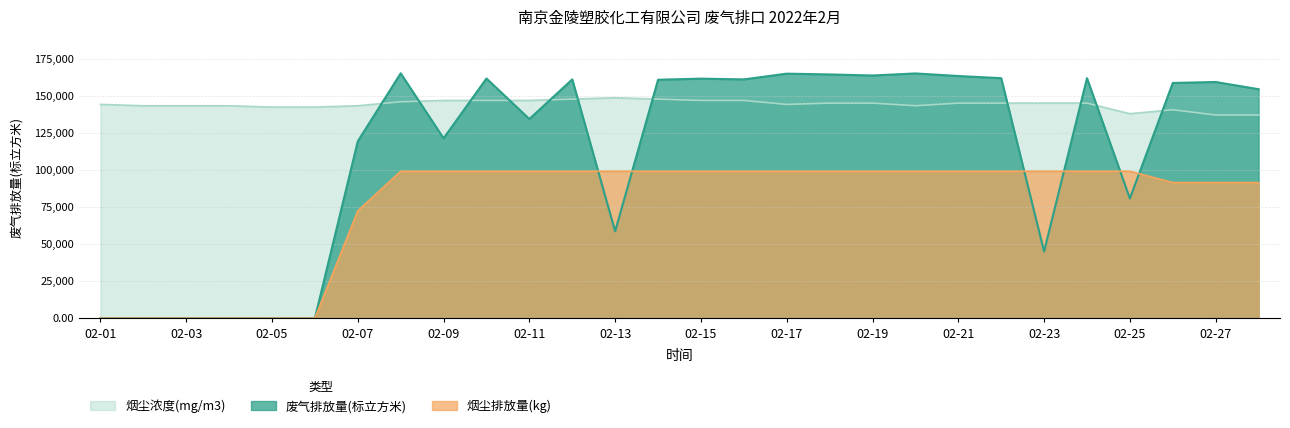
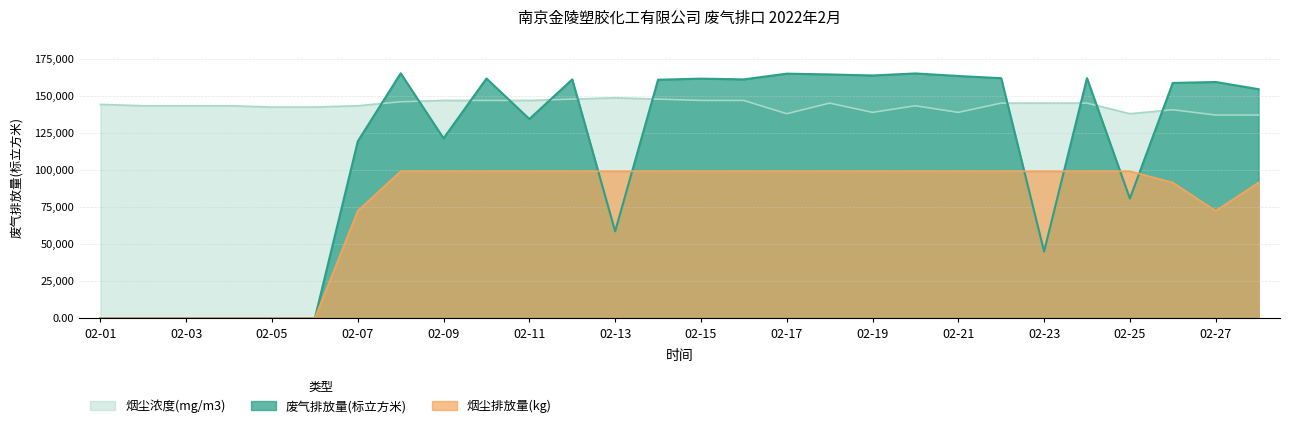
  {
    "烟尘浓度(mg/m3)": {
      "02-01": "144,000",
      "02-03": "143,000",
      "02-05": "143,000",
      "02-07": "143,000",
      "02-09": "147,000",
      "02-11": "147,000",
      "02-13": "149,000",
      "02-15": "147,000",
-     "02-17": "144,000",
-     "02-19": "145,000",
-     "02-21": "145,000",
+     "02-17": "138,000",
+     "02-19": "139,000",
+     "02-21": "139,000",
      "02-23": "145,000",
      "02-25": "138,000",
      "02-27": "137,000"
    },
    "废气排放量(标立方米)": {
      "02-07": "119,000",
      "02-09": "121,000",
      "02-11": "134,000",
      "02-13": "59,000",
      "02-15": "162,000",
      "02-17": "165,000",
      "02-19": "164,000",
      "02-21": "163,000",
      "02-23": "45,000",
      "02-25": "81,000",
      "02-27": "159,000"
    },
    "烟尘排放量(kg)": {
      "02-07": "72,000",
      "02-09": "99,000",
      "02-11": "99,000",
      "02-13": "99,000",
      "02-15": "99,000",
      "02-17": "99,000",
      "02-19": "99,000",
      "02-21": "99,000",
      "02-23": "99,000",
      "02-25": "99,000",
-     "02-27": "92,000"
+     "02-27": "72,000"
    }
  }
